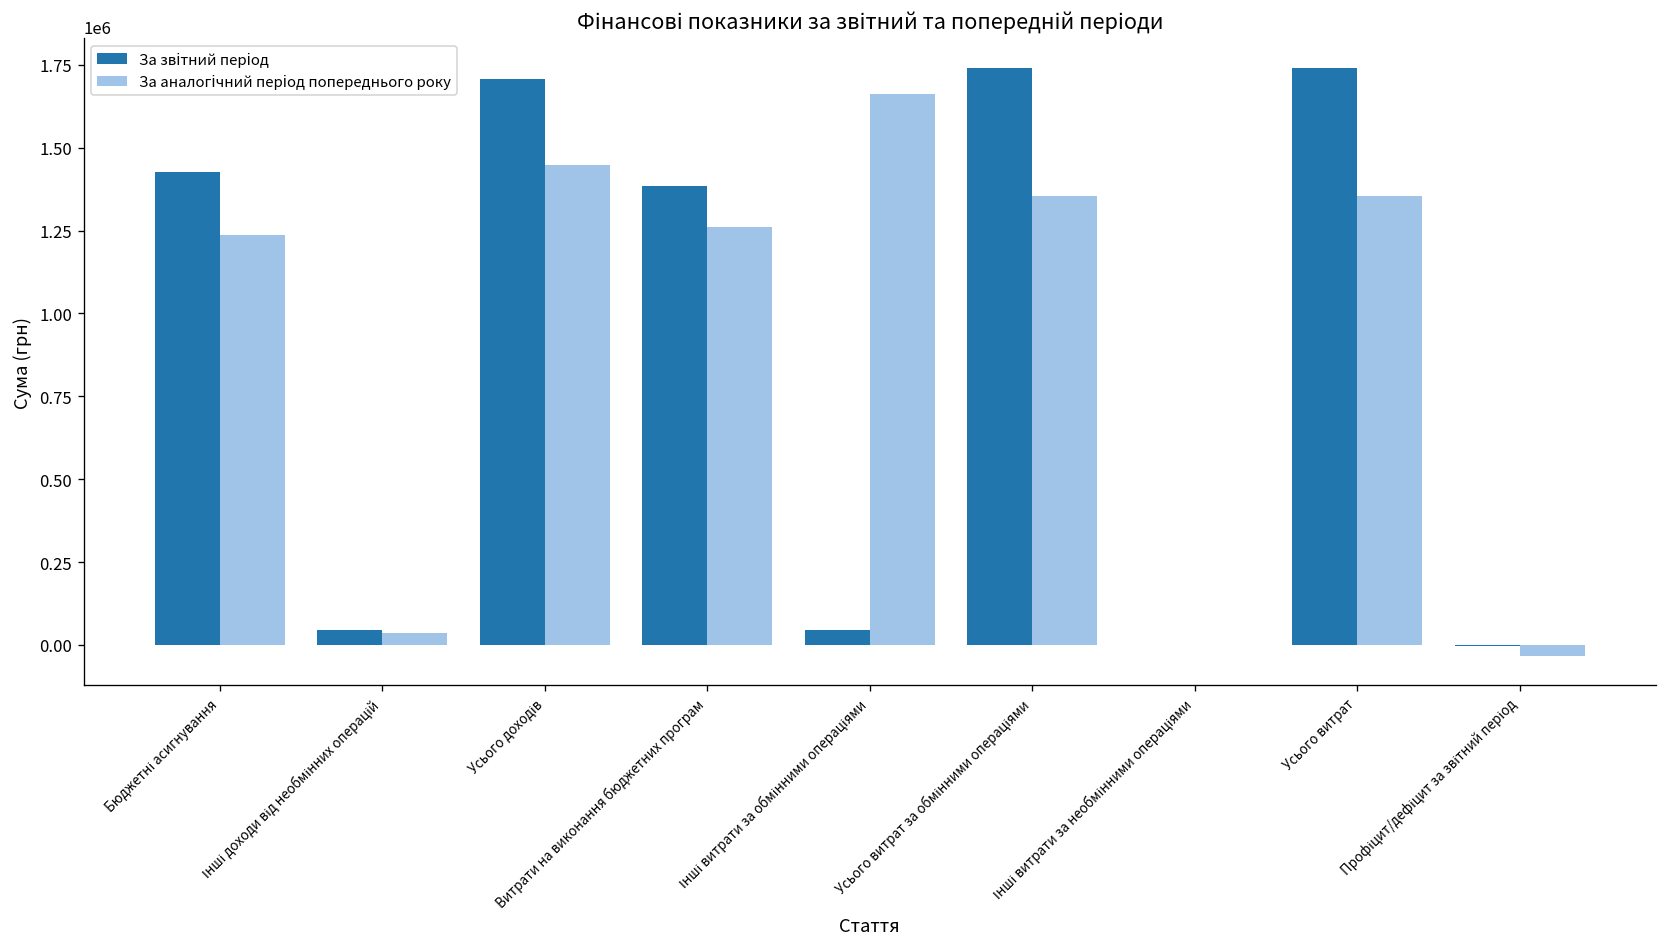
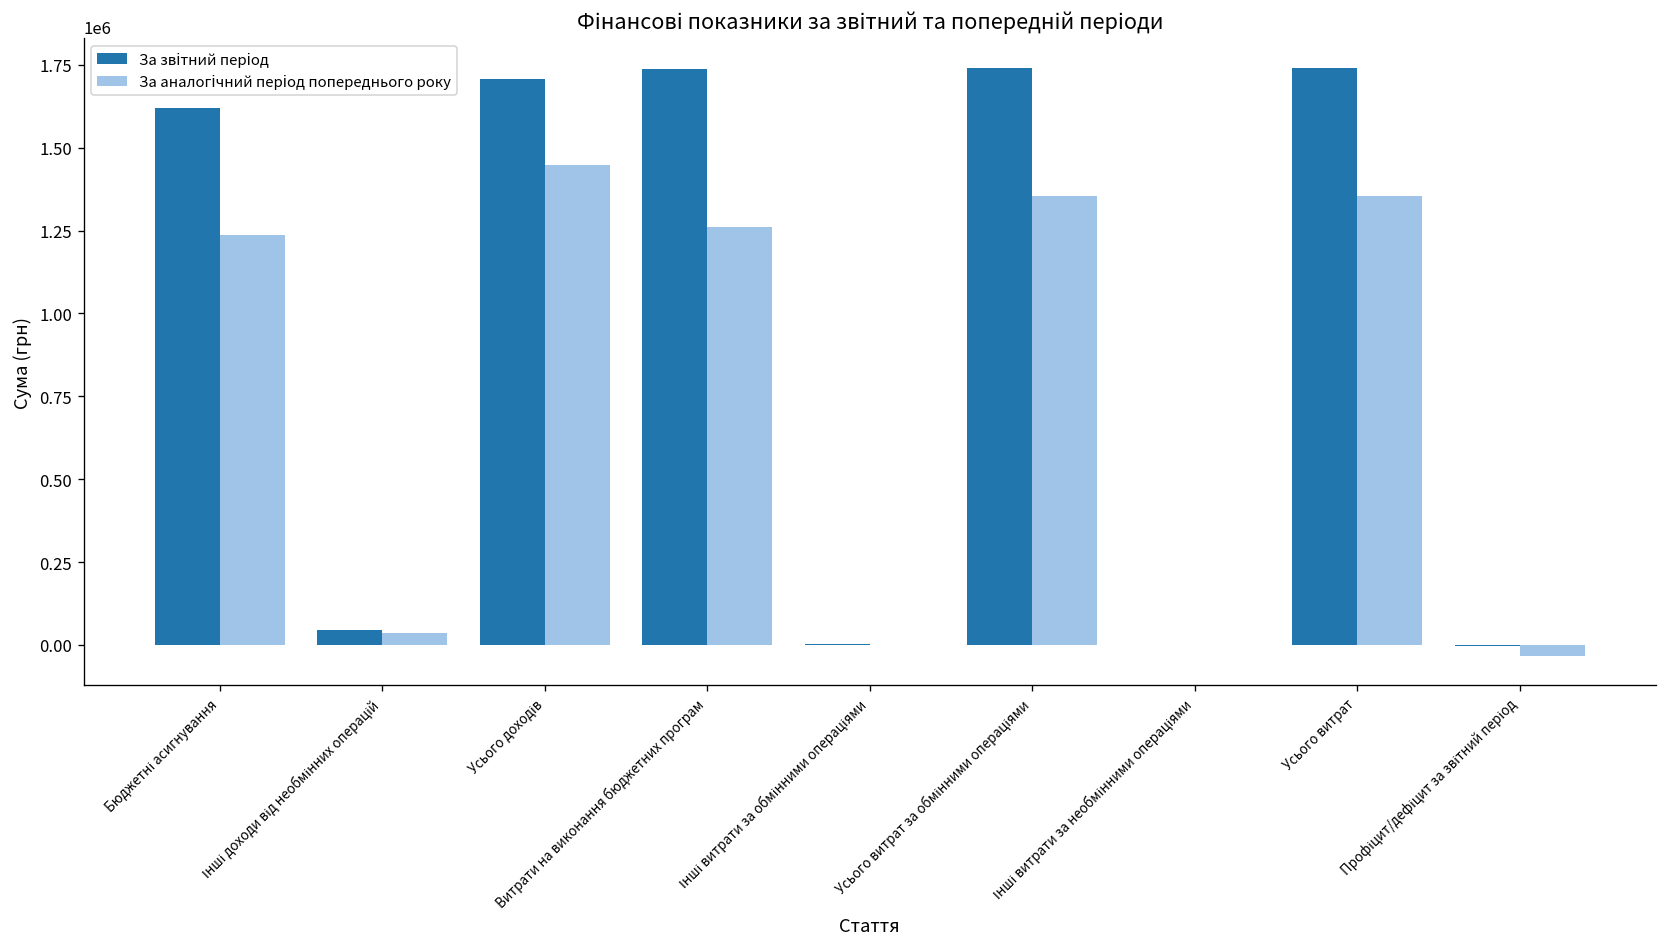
  {
    "За звітний період": {
-     "Бюджетні асигнування": 1430000,
+     "Бюджетні асигнування": 1620000,
      "Інші доходи від необмінних операцій": 50000,
      "Усього доходів": 1710000,
-     "Витрати на виконання бюджетних програм": 1380000,
-     "Інші витрати за обмінними операціями": 50000,
+     "Витрати на виконання бюджетних програм": 1740000,
+     "Інші витрати за обмінними операціями": 0,
      "Усього витрат за обмінними операціями": 1740000,
      "Усього витрат": 1740000
    },
    "За аналогічний період попереднього року": {
      "Бюджетні асигнування": 1240000,
      "Інші доходи від необмінних операцій": 40000,
      "Усього доходів": 1450000,
      "Витрати на виконання бюджетних програм": 1260000,
-     "Інші витрати за обмінними операціями": 1660000,
+     "Інші витрати за обмінними операціями": 0,
      "Усього витрат за обмінними операціями": 1350000,
      "Інші витрати за необмінними операціями": 0,
      "Усього витрат": 1350000,
      "Профіцит/дефіцит за звітний період": -30000
    }
  }
